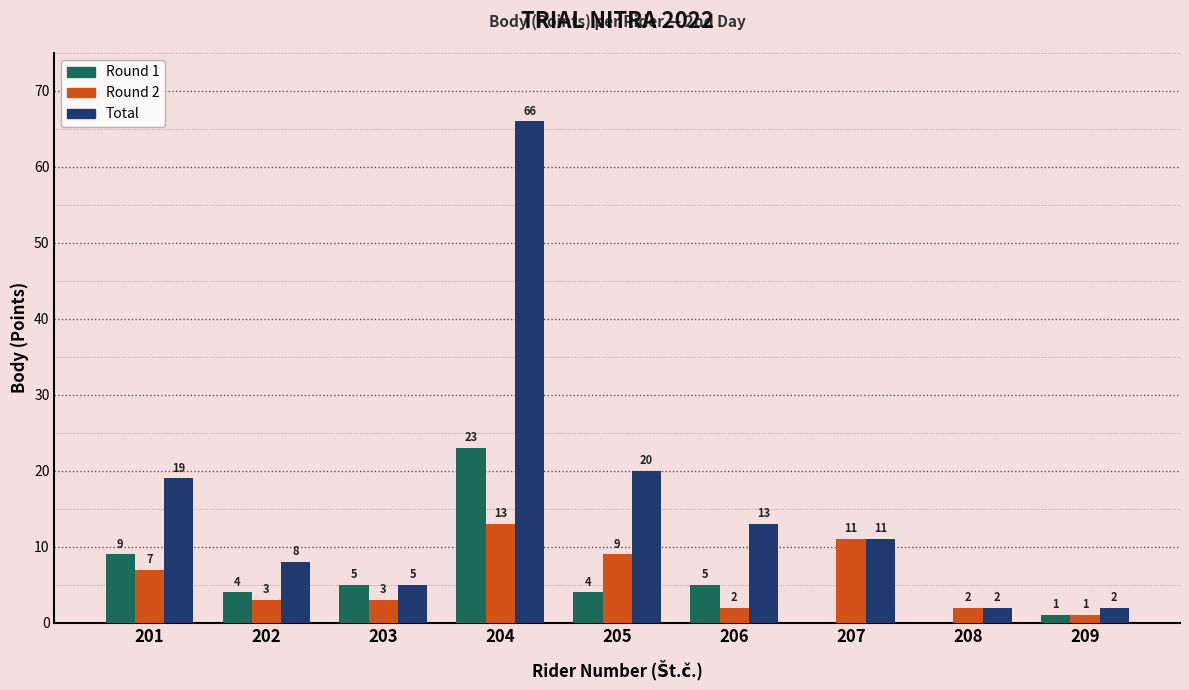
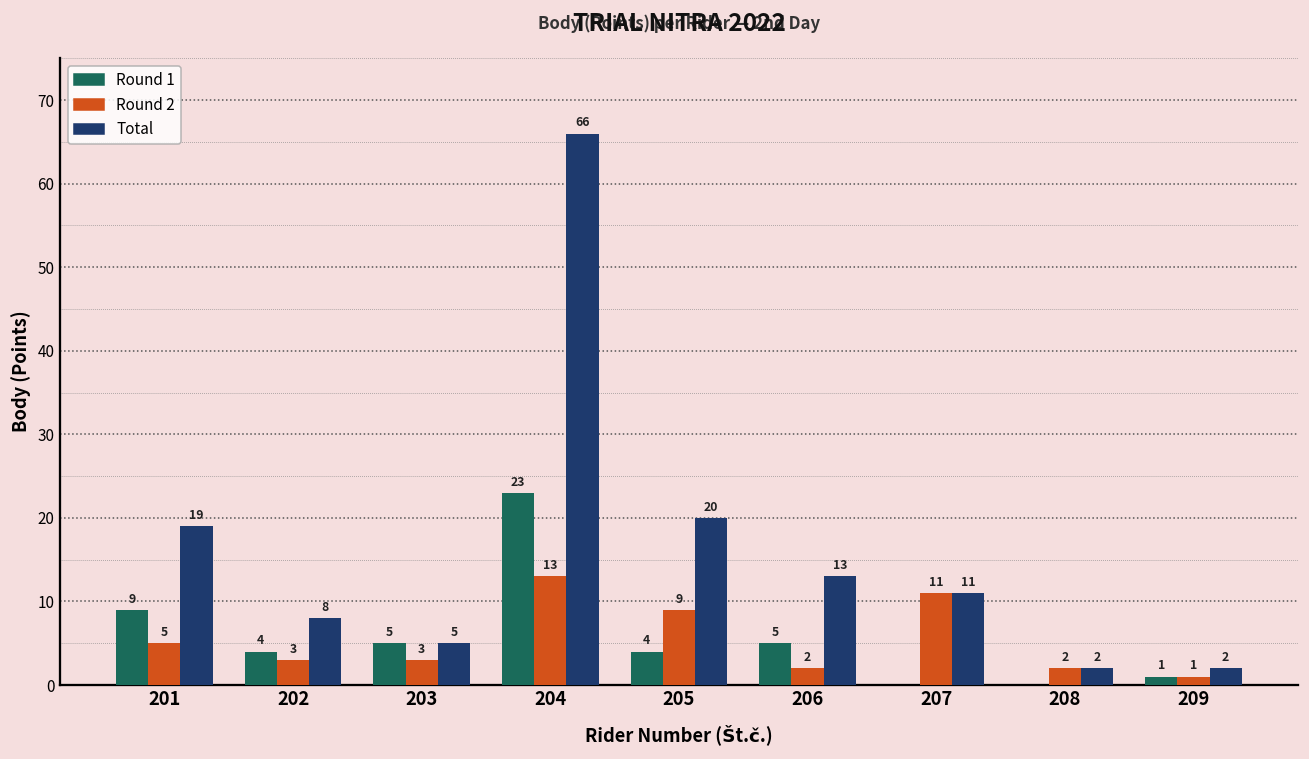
  {
    "Round 2": {
-     "201": 7,
+     "201": 5,
      "202": 3,
      "203": 3,
      "204": 13,
      "205": 9,
      "206": 2,
      "207": 11,
      "208": 2,
      "209": 1
    }
  }
